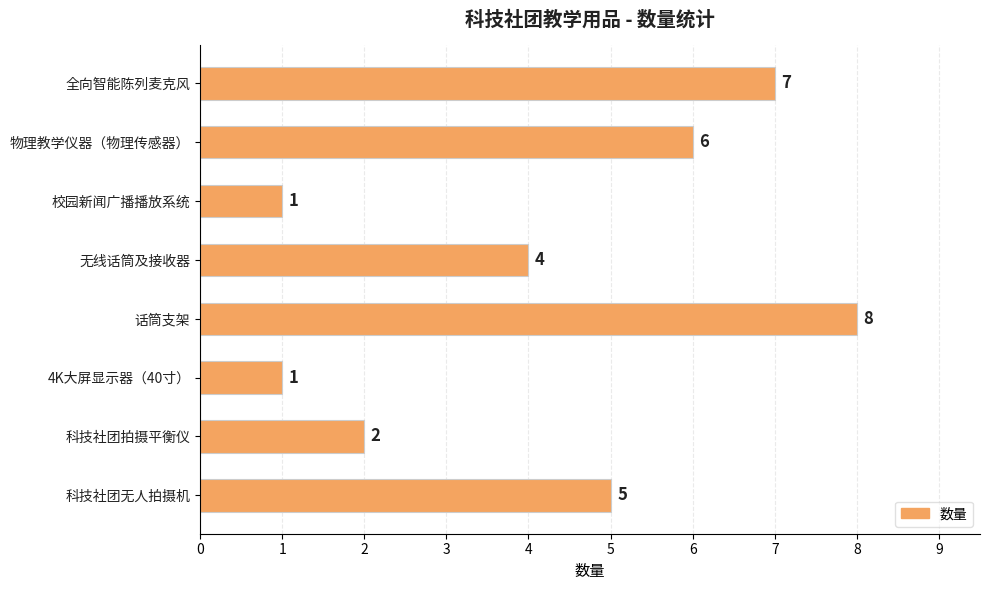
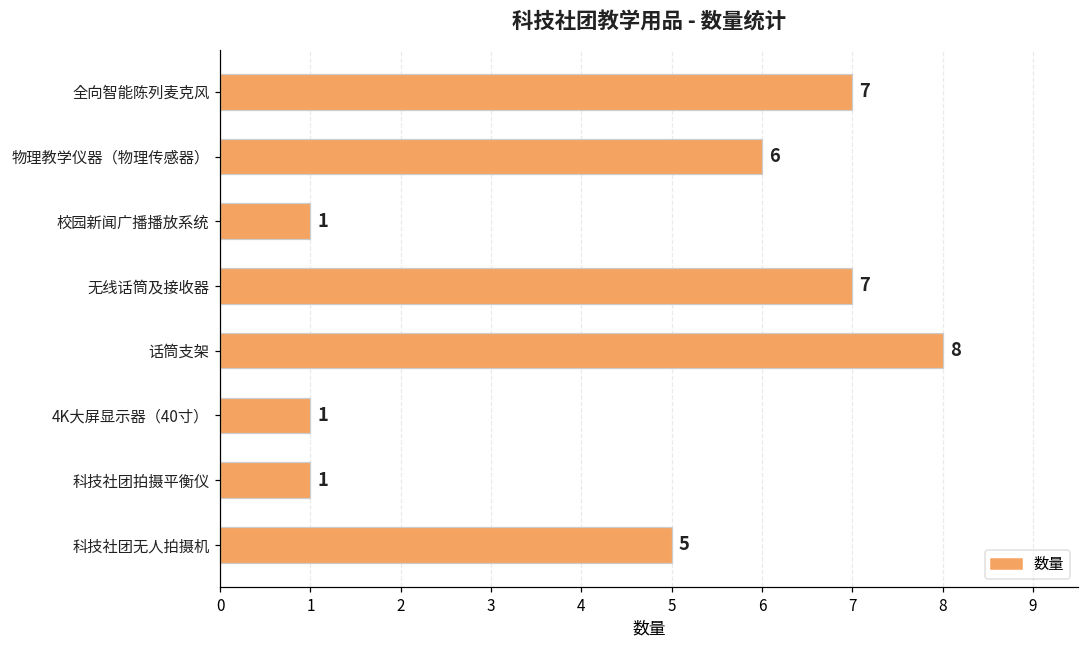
  {
    "全向智能陈列麦克风": 7,
    "物理教学仪器（物理传感器）": 6,
    "校园新闻广播播放系统": 1,
-   "无线话筒及接收器": 4,
+   "无线话筒及接收器": 7,
    "话筒支架": 8,
    "4K大屏显示器（40寸）": 1,
-   "科技社团拍摄平衡仪": 2,
+   "科技社团拍摄平衡仪": 1,
    "科技社团无人拍摄机": 5
  }
